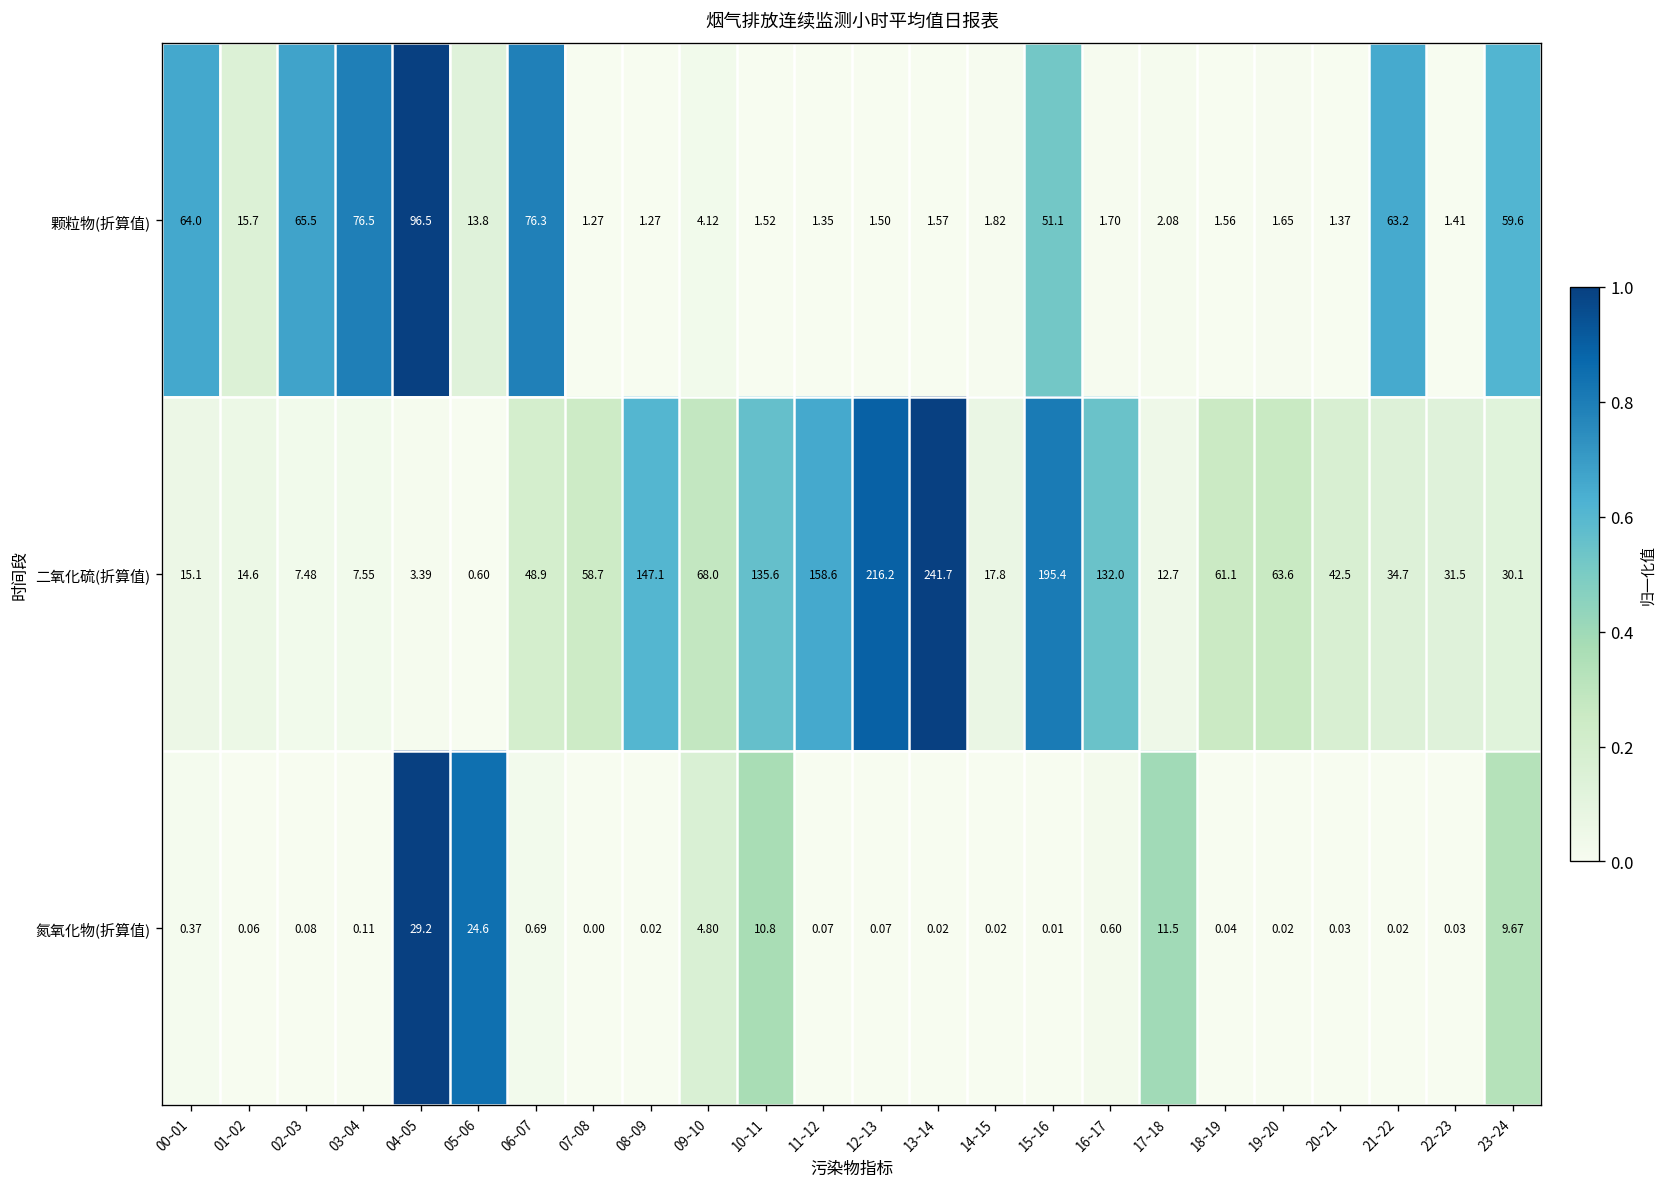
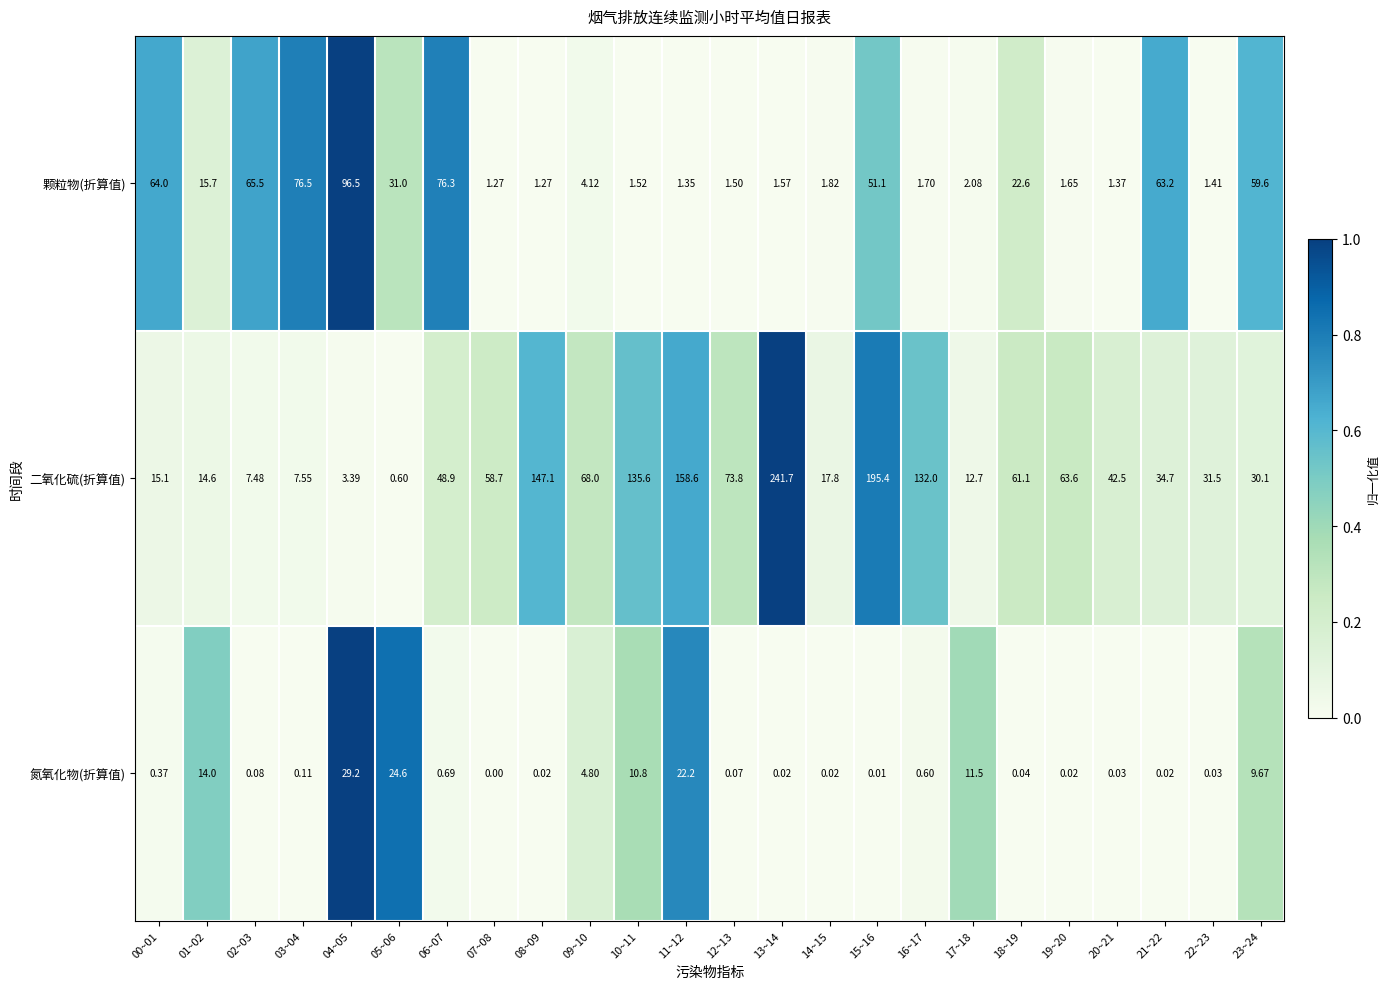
  {
    "颗粒物(折算值)": {
      "00~01": 64.0,
      "01~02": 15.7,
      "02~03": 65.5,
      "03~04": 76.5,
      "04~05": 96.5,
-     "05~06": 13.8,
+     "05~06": 31.0,
      "06~07": 76.3,
      "07~08": 1.27,
      "08~09": 1.27,
      "09~10": 4.12,
      "10~11": 1.52,
      "11~12": 1.35,
      "12~13": 1.50,
      "13~14": 1.57,
      "14~15": 1.82,
      "15~16": 51.1,
      "16~17": 1.70,
      "17~18": 2.08,
-     "18~19": 1.56,
+     "18~19": 22.6,
      "19~20": 1.65,
      "20~21": 1.37,
      "21~22": 63.2,
      "22~23": 1.41,
      "23~24": 59.6
    },
    "二氧化硫(折算值)": {
      "00~01": 15.1,
      "01~02": 14.6,
      "02~03": 7.48,
      "03~04": 7.55,
      "04~05": 3.39,
      "05~06": 0.60,
      "06~07": 48.9,
      "07~08": 58.7,
      "08~09": 147.1,
      "09~10": 68.0,
      "10~11": 135.6,
      "11~12": 158.6,
-     "12~13": 216.2,
+     "12~13": 73.8,
      "13~14": 241.7,
      "14~15": 17.8,
      "15~16": 195.4,
      "16~17": 132.0,
      "17~18": 12.7,
      "18~19": 61.1,
      "19~20": 63.6,
      "20~21": 42.5,
      "21~22": 34.7,
      "22~23": 31.5,
      "23~24": 30.1
    },
    "氮氧化物(折算值)": {
      "00~01": 0.37,
-     "01~02": 0.06,
+     "01~02": 14.0,
      "02~03": 0.08,
      "03~04": 0.11,
      "04~05": 29.2,
      "05~06": 24.6,
      "06~07": 0.69,
      "07~08": 0.00,
      "08~09": 0.02,
      "09~10": 4.80,
      "10~11": 10.8,
-     "11~12": 0.07,
+     "11~12": 22.2,
      "12~13": 0.07,
      "13~14": 0.02,
      "14~15": 0.02,
      "15~16": 0.01,
      "16~17": 0.60,
      "17~18": 11.5,
      "18~19": 0.04,
      "19~20": 0.02,
      "20~21": 0.03,
      "21~22": 0.02,
      "22~23": 0.03,
      "23~24": 9.67
    }
  }
